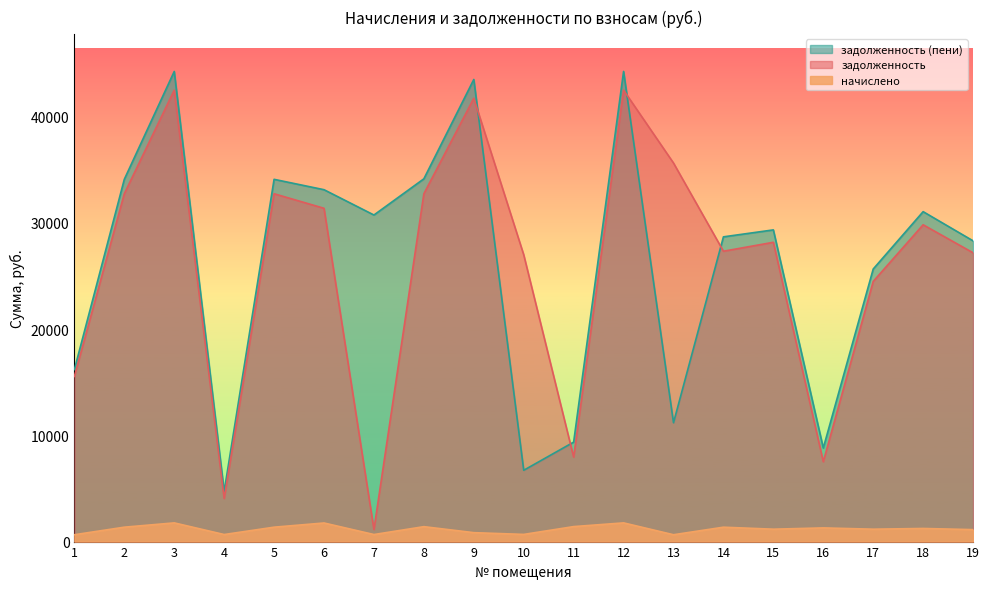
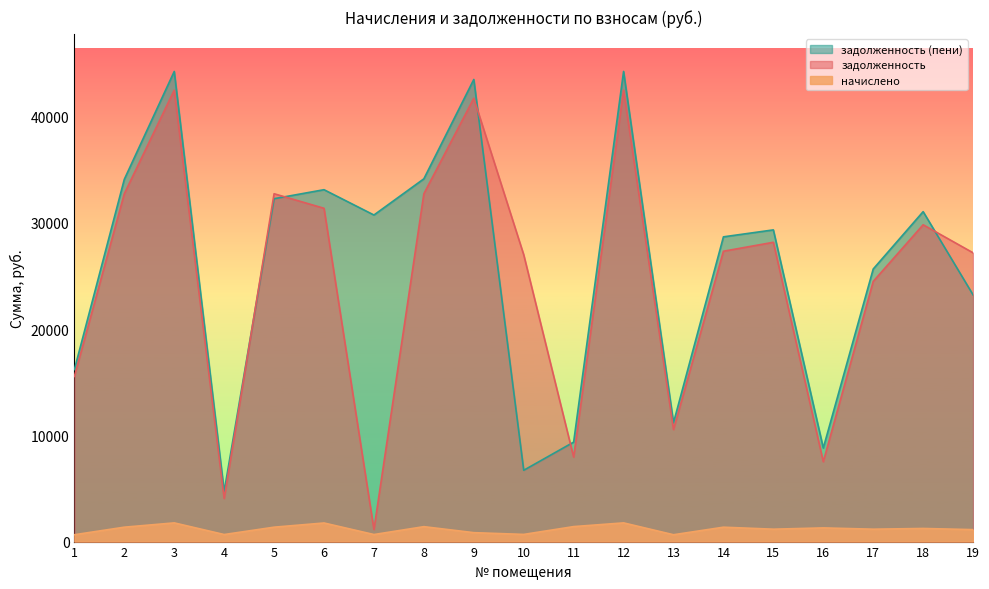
  {
    "задолженность (пени)": {
      "1": 16200,
      "2": 34100,
      "3": 44200,
      "4": 4700,
-     "5": 34100,
+     "5": 32300,
      "6": 33100,
      "7": 30700,
      "8": 34100,
      "9": 43500,
      "10": 6700,
      "11": 9400,
      "12": 44200,
      "13": 11200,
      "14": 28700,
      "15": 29300,
      "16": 8800,
      "17": 25600,
      "18": 31000,
-     "19": 28300
+     "19": 23200
    },
    "задолженность": {
      "1": 15500,
      "2": 32700,
      "3": 42500,
      "4": 4100,
      "5": 32700,
      "6": 31400,
      "7": 1100,
      "8": 32700,
      "9": 41700,
      "10": 27000,
      "11": 7900,
      "12": 42500,
-     "13": 35600,
+     "13": 10500,
      "14": 27300,
      "15": 28200,
      "16": 7500,
      "17": 24500,
      "18": 29800,
      "19": 27200
    },
    "начислено": {
      "1": 600,
      "2": 1400,
      "3": 1800,
      "4": 700,
      "5": 1400,
      "6": 1700,
      "7": 700,
      "8": 1400,
      "9": 800,
      "10": 700,
      "11": 1400,
      "12": 1800,
      "13": 600,
      "14": 1400,
      "15": 1200,
      "16": 1300,
      "17": 1200,
      "18": 1200,
      "19": 1100
    }
  }
